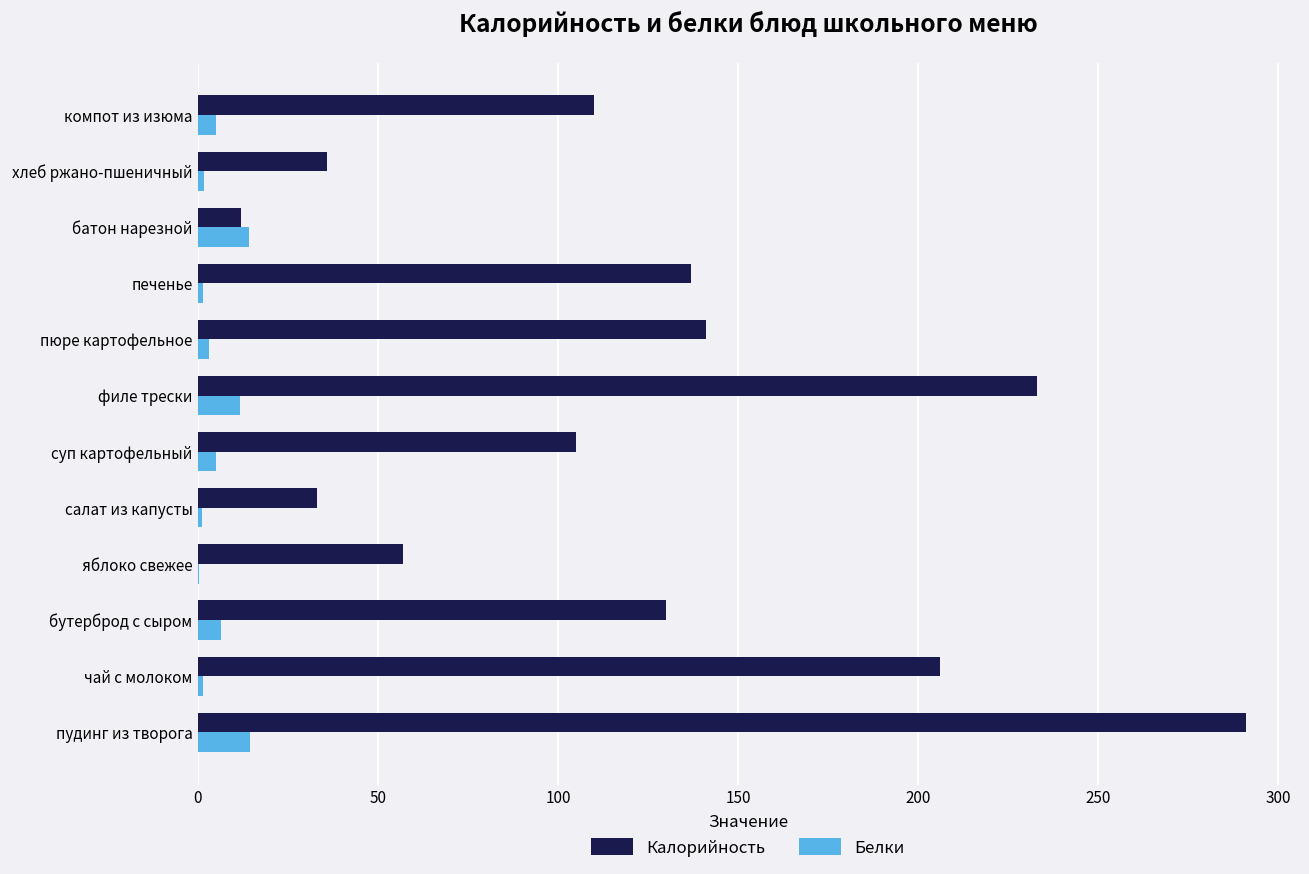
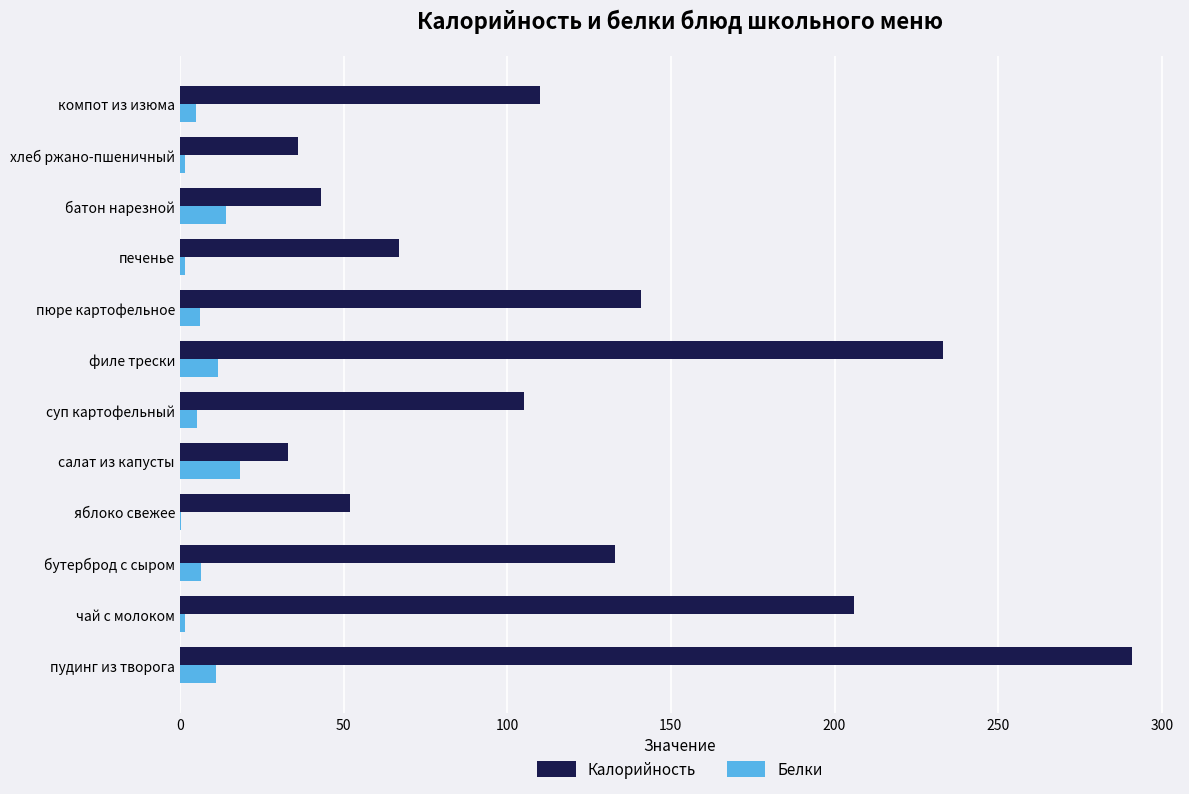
  {
    "Калорийность": {
      "компот из изюма": 110,
      "хлеб ржано-пшеничный": 36,
-     "батон нарезной": 12,
-     "печенье": 137,
+     "батон нарезной": 43,
+     "печенье": 67,
      "пюре картофельное": 141,
      "филе трески": 233,
      "суп картофельный": 105,
      "салат из капусты": 33,
-     "яблоко свежее": 57,
-     "бутерброд с сыром": 130,
+     "яблоко свежее": 52,
+     "бутерброд с сыром": 133,
      "чай с молоком": 206,
      "пудинг из творога": 291
    },
    "Белки": {
      "компот из изюма": 5,
      "хлеб ржано-пшеничный": 2,
      "батон нарезной": 14,
      "печенье": 2,
-     "пюре картофельное": 3,
+     "пюре картофельное": 6,
      "филе трески": 12,
      "суп картофельный": 5,
-     "салат из капусты": 1,
+     "салат из капусты": 18,
      "бутерброд с сыром": 7,
      "чай с молоком": 2,
-     "пудинг из творога": 15
+     "пудинг из творога": 11
    }
  }
